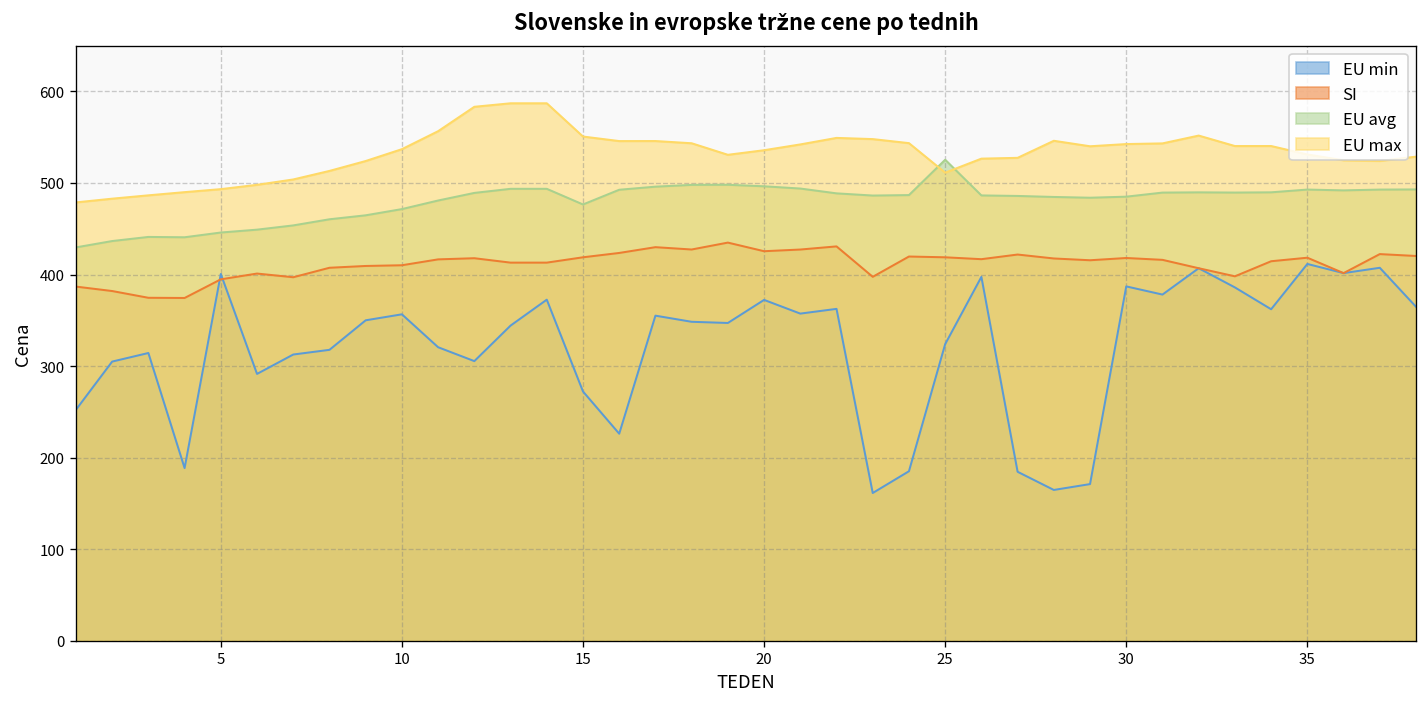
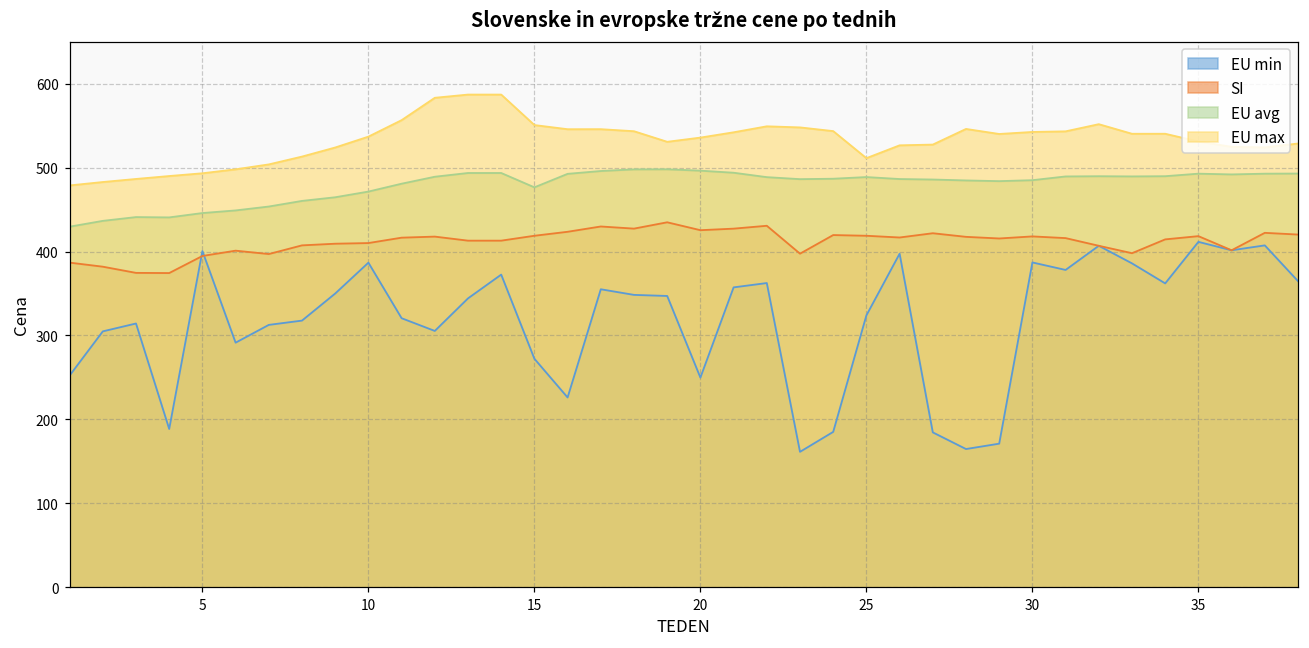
  {
    "EU min": {
      "5": 400,
-     "10": 360,
+     "10": 390,
      "15": 270,
-     "20": 370,
+     "20": 250,
      "25": 320,
      "30": 390,
      "35": 410
    },
    "SI": {
      "5": 390,
      "10": 410,
      "15": 420,
      "20": 430,
      "25": 420,
      "30": 420,
      "35": 420
    },
    "EU avg": {
      "5": 450,
      "10": 470,
      "15": 480,
      "20": 500,
-     "25": 530,
+     "25": 490,
      "30": 490,
      "35": 490
    },
    "EU max": {
      "5": 490,
      "10": 540,
      "15": 550,
      "20": 540,
      "25": 510,
      "30": 540
    }
  }
